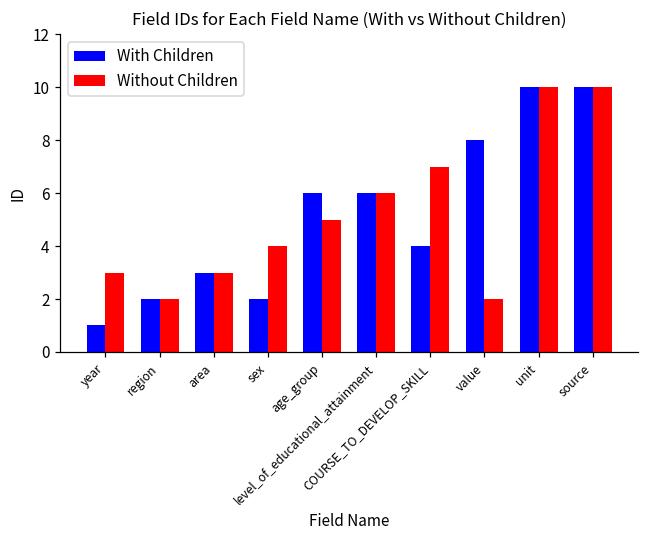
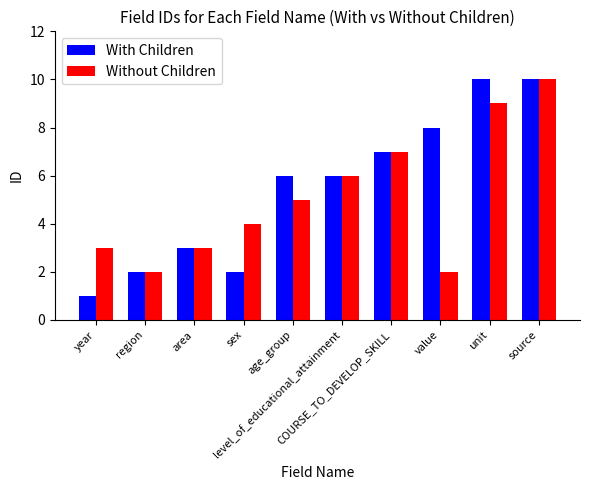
  {
    "With Children": {
      "year": 1,
      "region": 2,
      "area": 3,
      "sex": 2,
      "age_group": 6,
      "level_of_educational_attainment": 6,
-     "COURSE_TO_DEVELOP_SKILL": 4,
+     "COURSE_TO_DEVELOP_SKILL": 7,
      "value": 8,
      "unit": 10,
      "source": 10
    },
    "Without Children": {
      "year": 3,
      "region": 2,
      "area": 3,
      "sex": 4,
      "age_group": 5,
      "level_of_educational_attainment": 6,
      "COURSE_TO_DEVELOP_SKILL": 7,
      "value": 2,
-     "unit": 10,
+     "unit": 9,
      "source": 10
    }
  }
